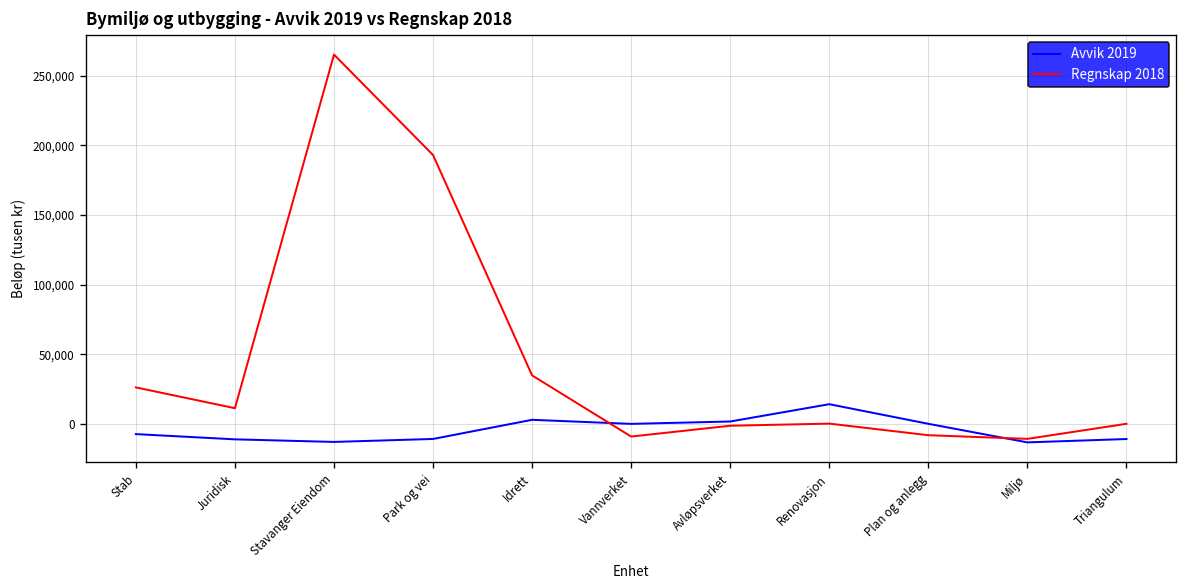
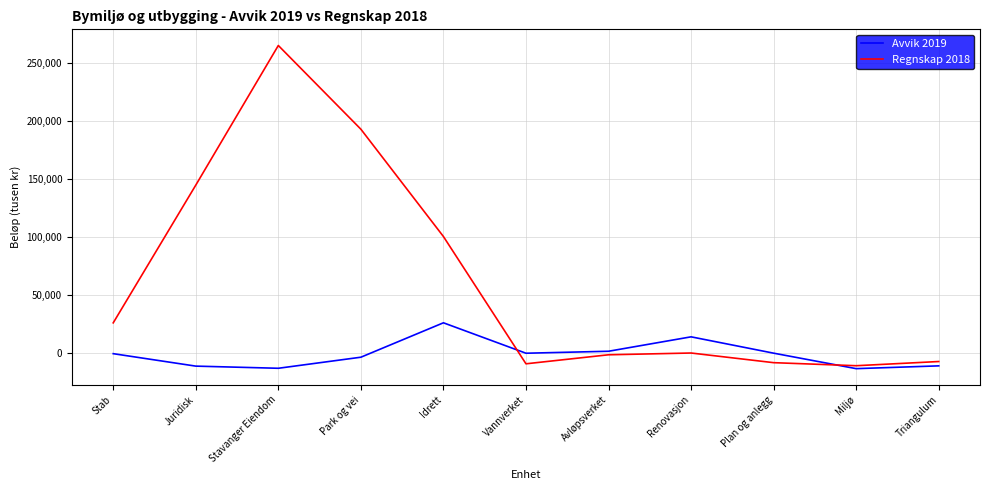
  {
    "Avvik 2019": {
-     "Stab": "-7,000",
+     "Stab": "0",
      "Juridisk": "-11,000",
      "Stavanger Eiendom": "-13,000",
-     "Park og vei": "-11,000",
-     "Idrett": "3,000",
+     "Park og vei": "-3,000",
+     "Idrett": "26,000",
      "Vannverket": "0",
      "Avløpsverket": "2,000",
      "Renovasjon": "14,000",
      "Plan og anlegg": "0",
      "Miljø": "-13,000",
      "Triangulum": "-11,000"
    },
    "Regnskap 2018": {
      "Stab": "26,000",
-     "Juridisk": "11,000",
+     "Juridisk": "145,000",
      "Stavanger Eiendom": "265,000",
      "Park og vei": "193,000",
-     "Idrett": "35,000",
+     "Idrett": "101,000",
      "Vannverket": "-9,000",
      "Avløpsverket": "-1,000",
      "Renovasjon": "0",
      "Plan og anlegg": "-8,000",
      "Miljø": "-11,000",
-     "Triangulum": "0"
+     "Triangulum": "-7,000"
    }
  }
